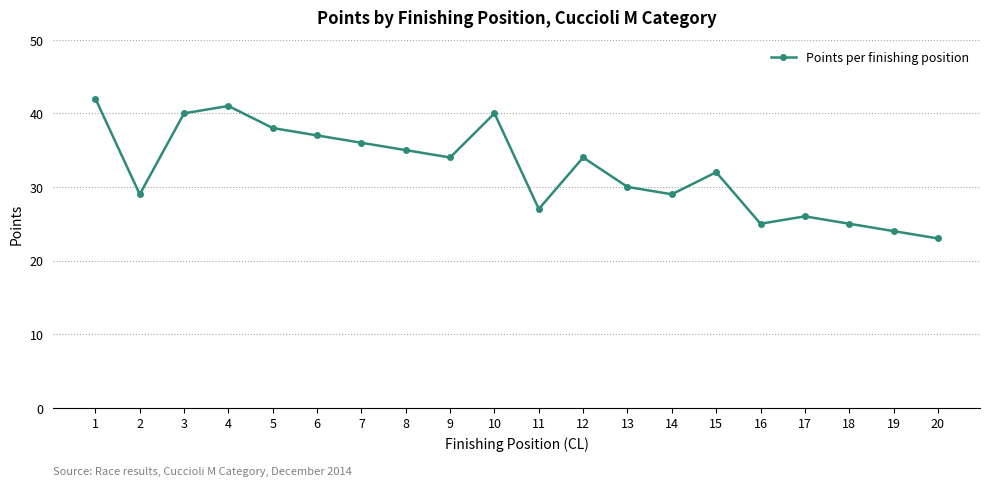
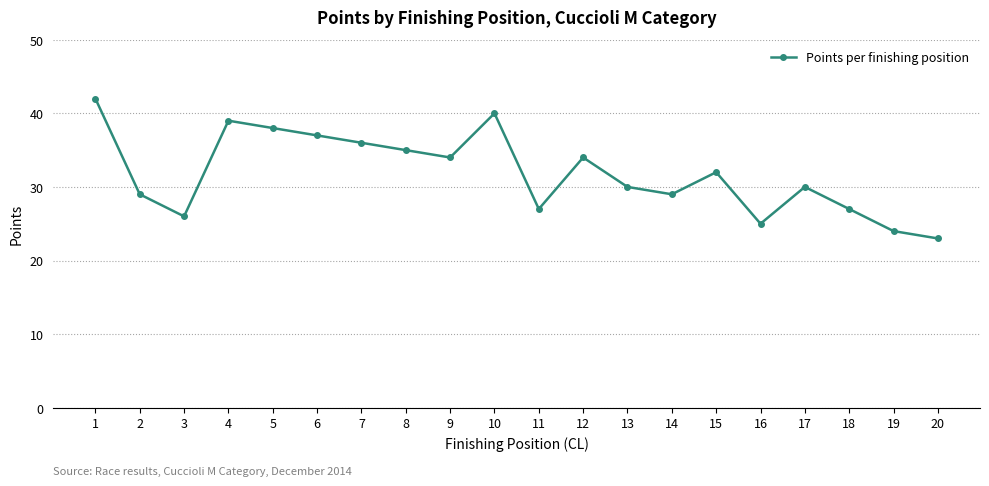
  {
    "1": 42,
    "2": 29,
-   "3": 40,
-   "4": 41,
+   "3": 26,
+   "4": 39,
    "5": 38,
    "6": 37,
    "7": 36,
    "8": 35,
    "9": 34,
    "10": 40,
    "11": 27,
    "12": 34,
    "13": 30,
    "14": 29,
    "15": 32,
    "16": 25,
-   "17": 26,
-   "18": 25,
+   "17": 30,
+   "18": 27,
    "19": 24,
    "20": 23
  }
